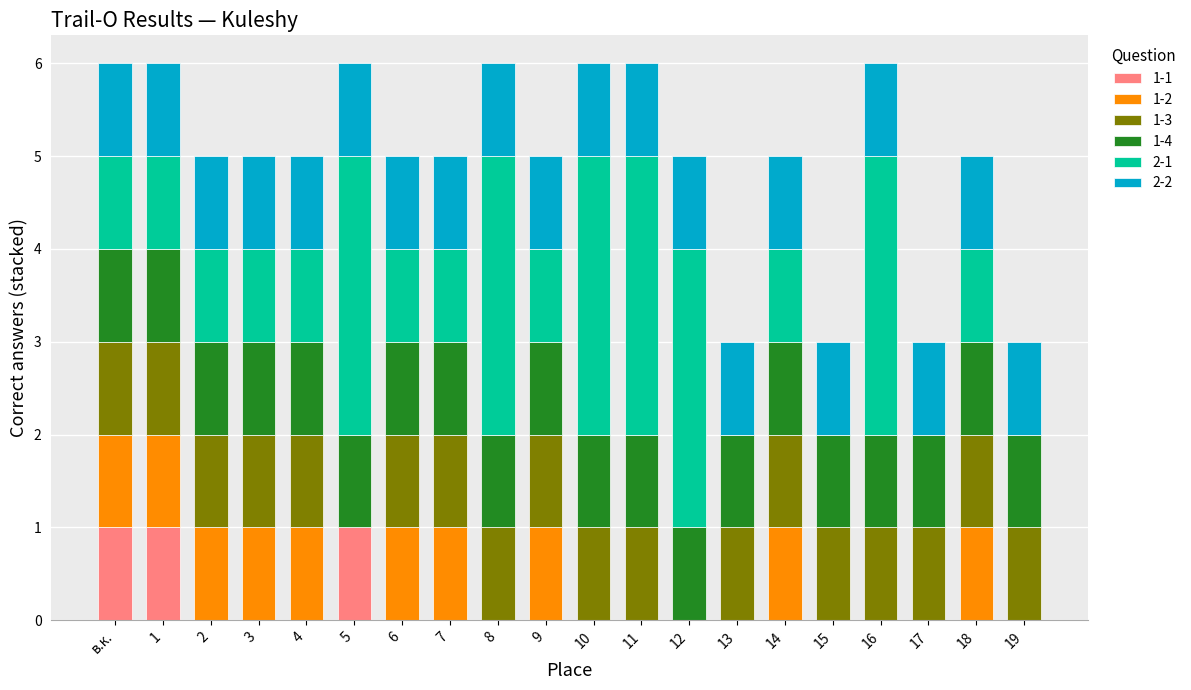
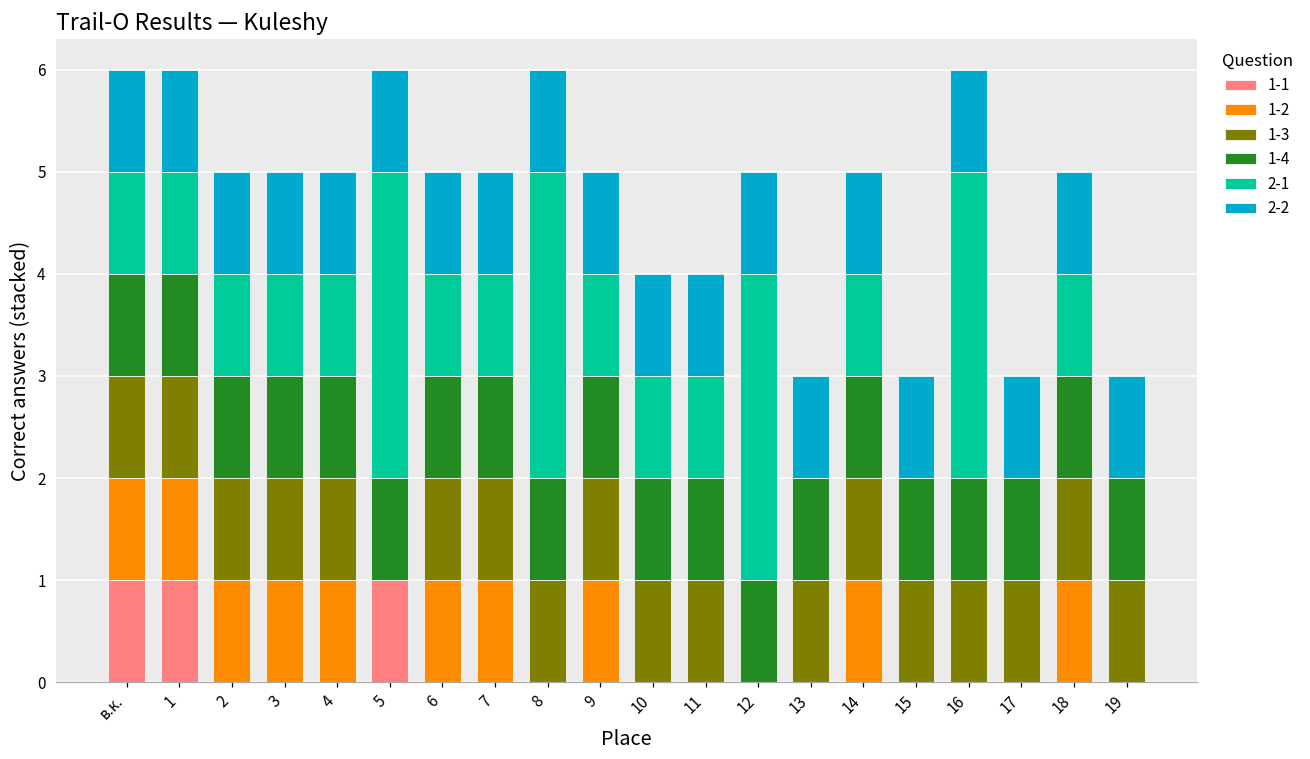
  {
    "1-1": {
      "в.к.": 1,
      "1": 1,
      "2": 0,
      "3": 0,
      "4": 0,
      "5": 1,
      "6": 0,
      "7": 0,
      "8": 0,
      "9": 0,
      "10": 0,
      "11": 0,
      "12": 0,
      "13": 0,
      "14": 0,
      "15": 0,
      "16": 0,
      "17": 0,
      "18": 0,
      "19": 0
    },
    "1-2": {
      "в.к.": 1,
      "1": 1,
      "2": 1,
      "3": 1,
      "4": 1,
      "5": 0,
      "6": 1,
      "7": 1,
      "8": 0,
      "9": 1,
      "10": 0,
      "11": 0,
      "12": 0,
      "13": 0,
      "14": 1,
      "15": 0,
      "16": 0,
      "17": 0,
      "18": 1,
      "19": 0
    },
    "1-3": {
      "в.к.": 1,
      "1": 1,
      "2": 1,
      "3": 1,
      "4": 1,
      "5": 0,
      "6": 1,
      "7": 1,
      "8": 1,
      "9": 1,
      "10": 1,
      "11": 1,
      "12": 0,
      "13": 1,
      "14": 1,
      "15": 1,
      "16": 1,
      "17": 1,
      "18": 1,
      "19": 1
    },
    "1-4": {
      "в.к.": 1,
      "1": 1,
      "2": 1,
      "3": 1,
      "4": 1,
      "5": 1,
      "6": 1,
      "7": 1,
      "8": 1,
      "9": 1,
      "10": 1,
      "11": 1,
      "12": 1,
      "13": 1,
      "14": 1,
      "15": 1,
      "16": 1,
      "17": 1,
      "18": 1,
      "19": 1
    },
    "2-1": {
      "в.к.": 1,
      "1": 1,
      "2": 1,
      "3": 1,
      "4": 1,
      "5": 3,
      "6": 1,
      "7": 1,
      "8": 3,
      "9": 1,
-     "10": 3,
-     "11": 3,
+     "10": 1,
+     "11": 1,
      "12": 3,
      "13": 0,
      "14": 1,
      "15": 0,
      "16": 3,
      "17": 0,
      "18": 1,
      "19": 0
    },
    "2-2": {
      "в.к.": 1,
      "1": 1,
      "2": 1,
      "3": 1,
      "4": 1,
      "5": 1,
      "6": 1,
      "7": 1,
      "8": 1,
      "9": 1,
      "10": 1,
      "11": 1,
      "12": 1,
      "13": 1,
      "14": 1,
      "15": 1,
      "16": 1,
      "17": 1,
      "18": 1,
      "19": 1
    }
  }
